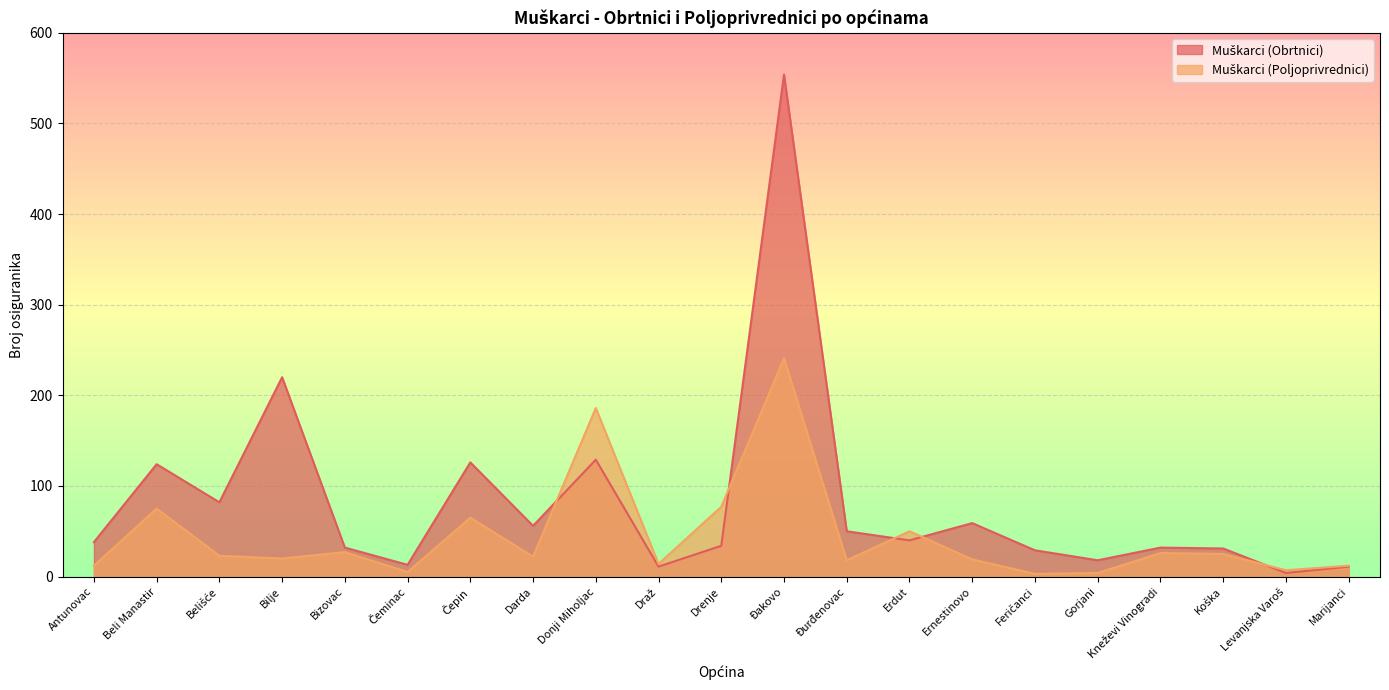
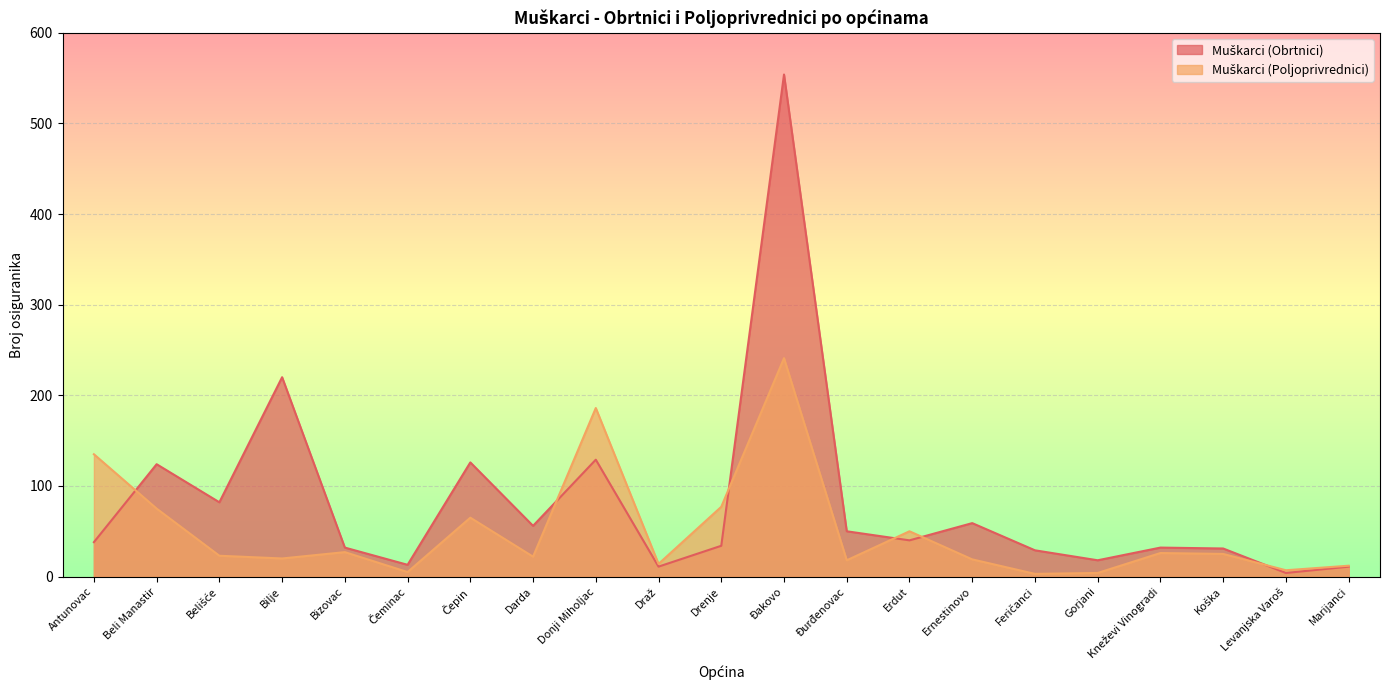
  {
    "Muškarci (Obrtnici)": {
      "Antunovac": 40,
      "Beli Manastir": 120,
      "Belišće": 80,
      "Bilje": 220,
      "Bizovac": 30,
      "Čeminac": 10,
      "Čepin": 130,
      "Darda": 60,
      "Donji Miholjac": 130,
      "Draž": 10,
      "Drenje": 30,
      "Đakovo": 550,
      "Đurđenovac": 50,
      "Erdut": 40,
      "Ernestinovo": 60,
      "Feričanci": 30,
      "Gorjani": 20,
      "Kneževi Vinogradi": 30,
      "Koška": 30,
      "Levanjska Varoš": 0
    },
    "Muškarci (Poljoprivrednici)": {
-     "Antunovac": 10,
+     "Antunovac": 140,
      "Beli Manastir": 80,
      "Belišće": 20,
      "Bilje": 20,
      "Bizovac": 30,
      "Čeminac": 10,
      "Čepin": 70,
      "Darda": 20,
      "Donji Miholjac": 190,
      "Draž": 10,
      "Drenje": 80,
      "Đakovo": 240,
      "Đurđenovac": 20,
      "Erdut": 50,
      "Ernestinovo": 20,
      "Feričanci": 0,
      "Gorjani": 0,
      "Kneževi Vinogradi": 30,
      "Koška": 30,
      "Levanjska Varoš": 10
    }
  }
